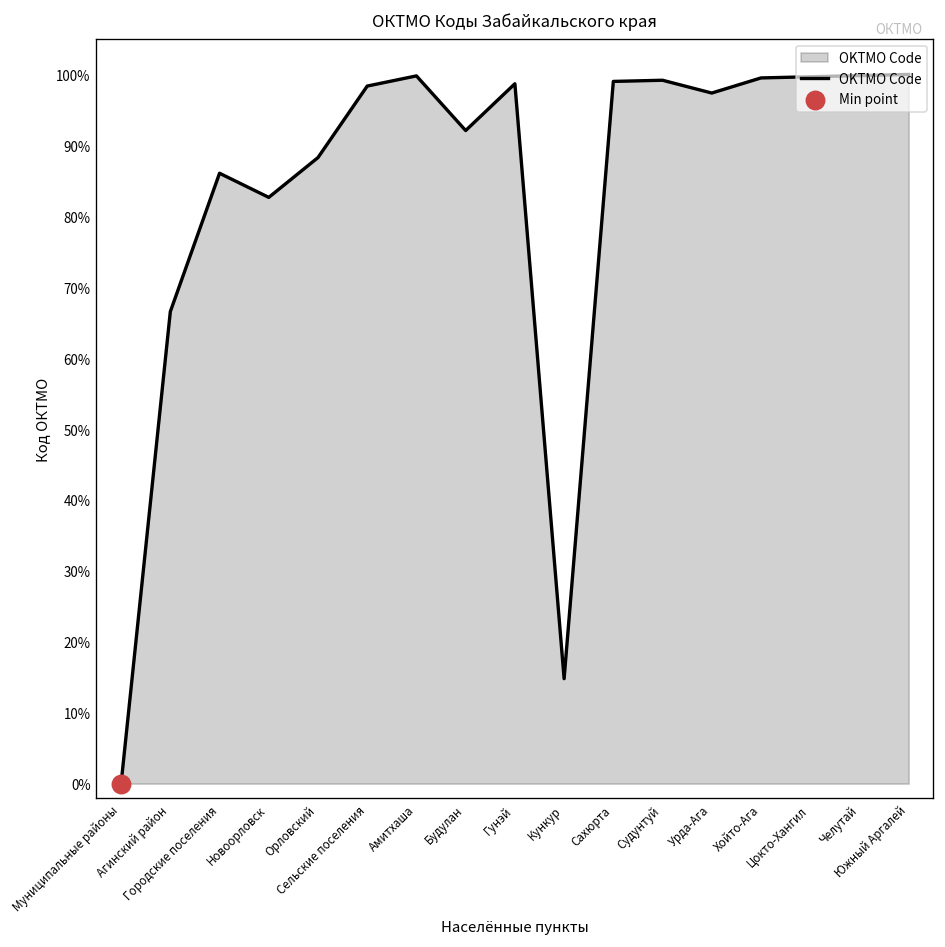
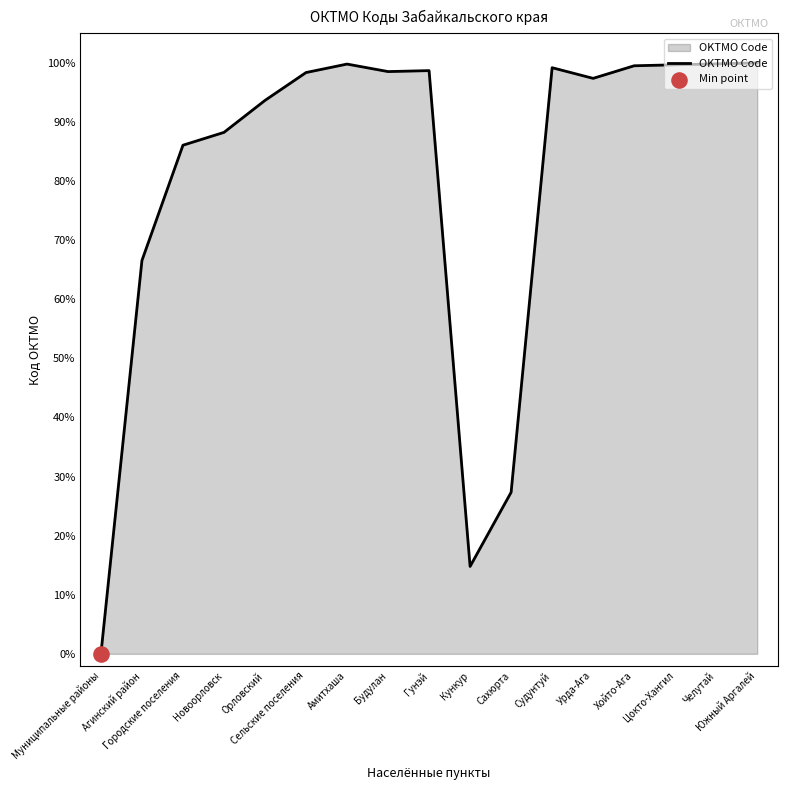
  {
    "OKTMO Code": {
      "Агинский район": "67%",
      "Городские поселения": "86%",
-     "Новоорловск": "83%",
-     "Орловский": "88%",
+     "Новоорловск": "88%",
+     "Орловский": "94%",
      "Сельские поселения": "98%",
      "Амитхаша": "100%",
-     "Будулан": "92%",
+     "Будулан": "99%",
      "Гунэй": "99%",
      "Кункур": "15%",
-     "Сахюрта": "99%",
+     "Сахюрта": "27%",
      "Судунтуй": "99%",
      "Урда-Ага": "97%",
      "Хойто-Ага": "100%"
    }
  }
